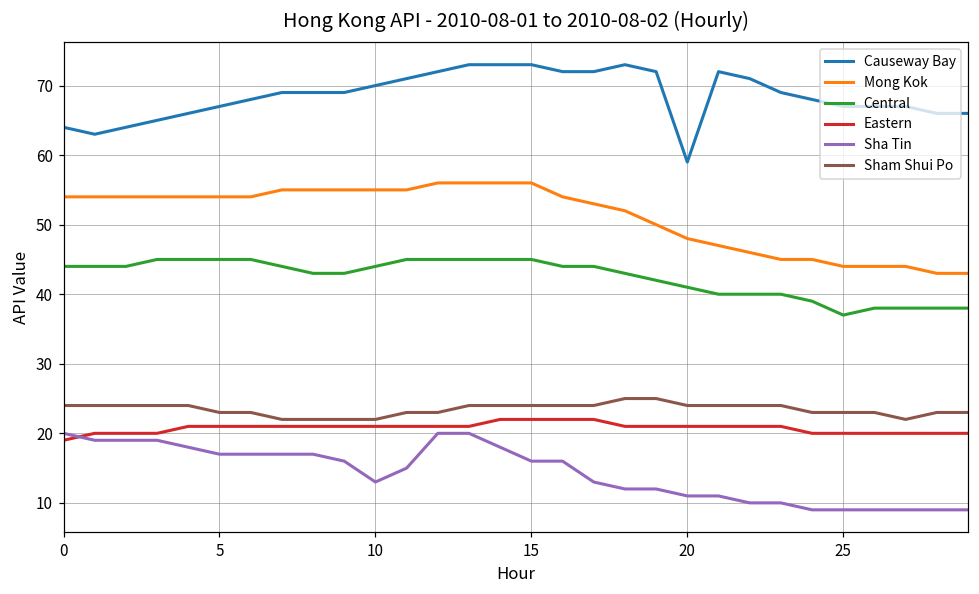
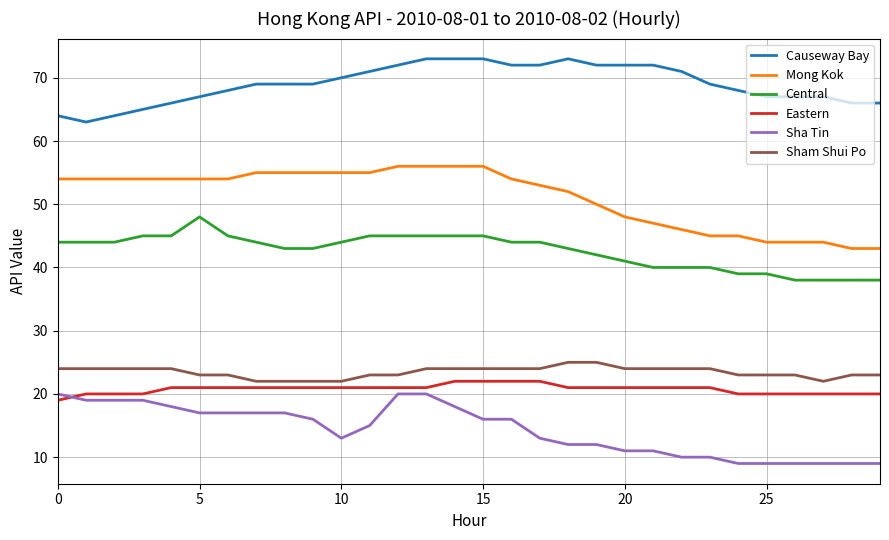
  {
    "Causeway Bay": {
      "0": 64,
      "5": 67,
      "10": 70,
      "15": 73,
-     "20": 59
+     "20": 72
    },
    "Mong Kok": {
      "0": 54,
      "5": 54,
      "10": 55,
      "15": 56,
      "20": 48,
      "25": 44
    },
    "Central": {
      "0": 44,
-     "5": 45,
+     "5": 48,
      "10": 44,
      "15": 45,
      "20": 41,
-     "25": 37
+     "25": 39
    },
    "Eastern": {
      "0": 19,
      "5": 21,
      "10": 21,
      "15": 22,
      "20": 21,
      "25": 20
    },
    "Sha Tin": {
      "0": 20,
      "5": 17,
      "10": 13,
      "15": 16,
      "20": 11,
      "25": 9
    },
    "Sham Shui Po": {
      "0": 24,
      "5": 23,
      "10": 22,
      "15": 24,
      "20": 24,
      "25": 23
    }
  }
